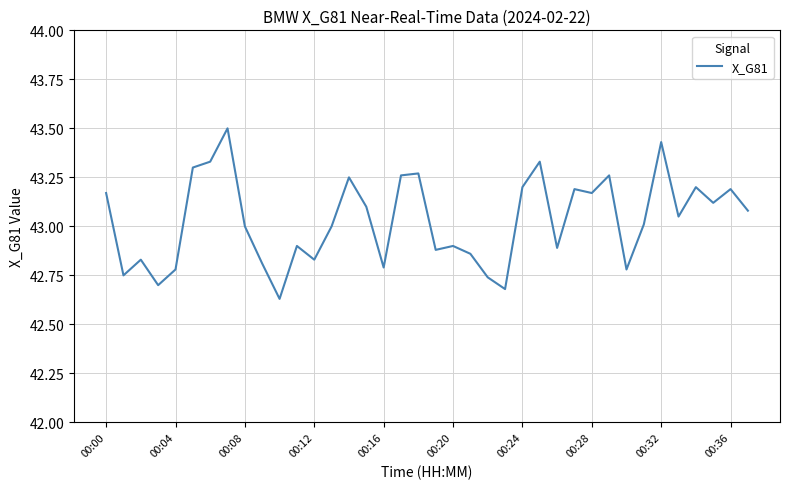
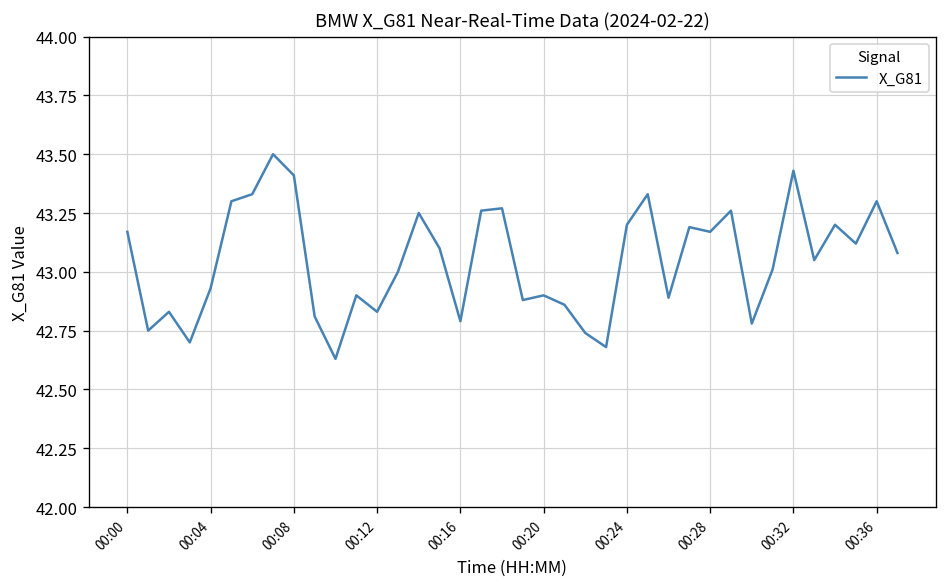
  {
    "00:00": 43.17,
-   "00:04": 42.78,
-   "00:08": 43.00,
+   "00:04": 42.93,
+   "00:08": 43.41,
    "00:12": 42.83,
    "00:16": 42.79,
    "00:20": 42.90,
    "00:24": 43.20,
    "00:28": 43.17,
    "00:32": 43.43,
-   "00:36": 43.19
+   "00:36": 43.30
  }
